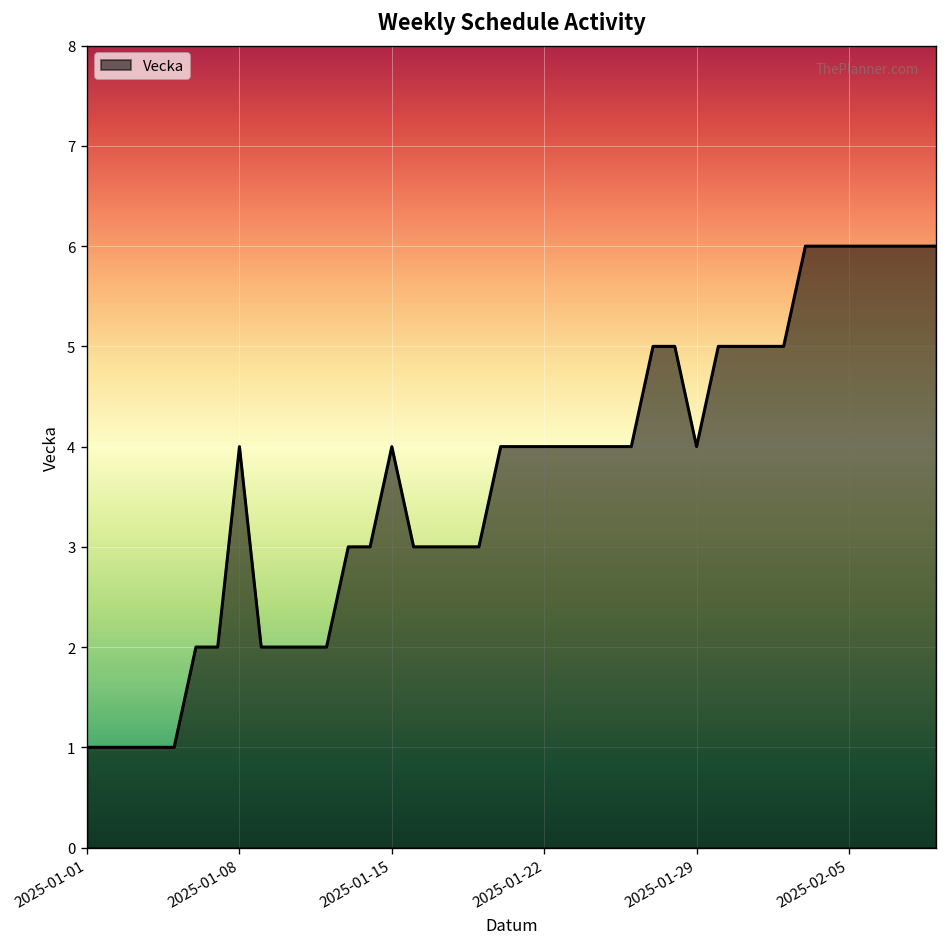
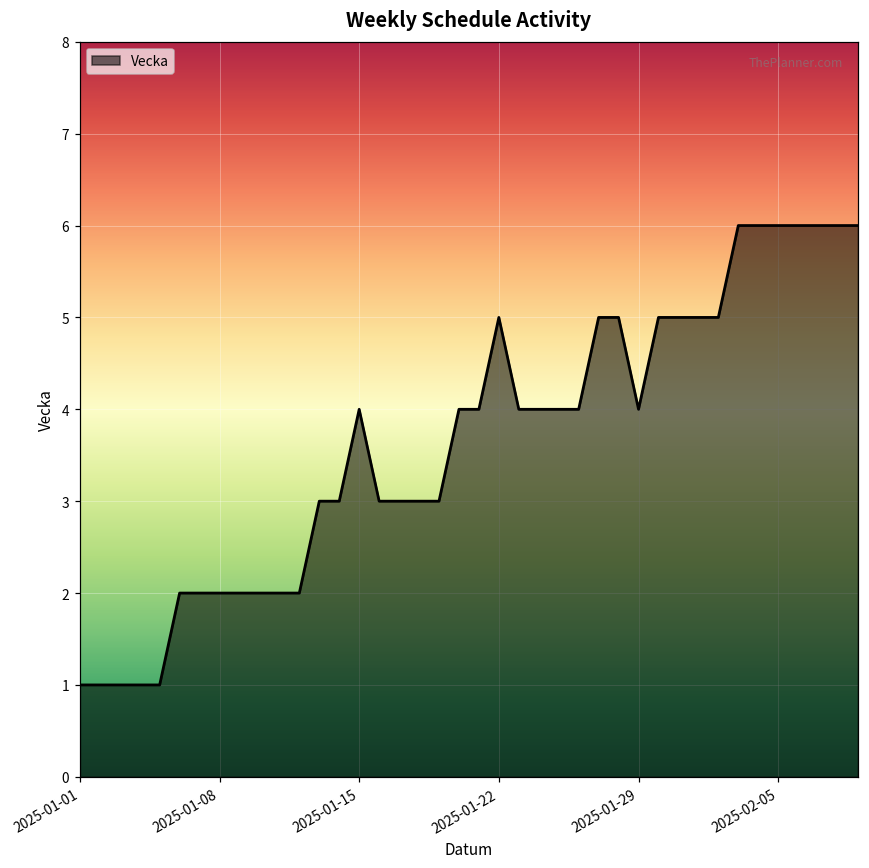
  {
    "2025-01-01": 1,
-   "2025-01-08": 4,
+   "2025-01-08": 2,
    "2025-01-15": 4,
-   "2025-01-22": 4,
+   "2025-01-22": 5,
    "2025-01-29": 4,
    "2025-02-05": 6
  }
